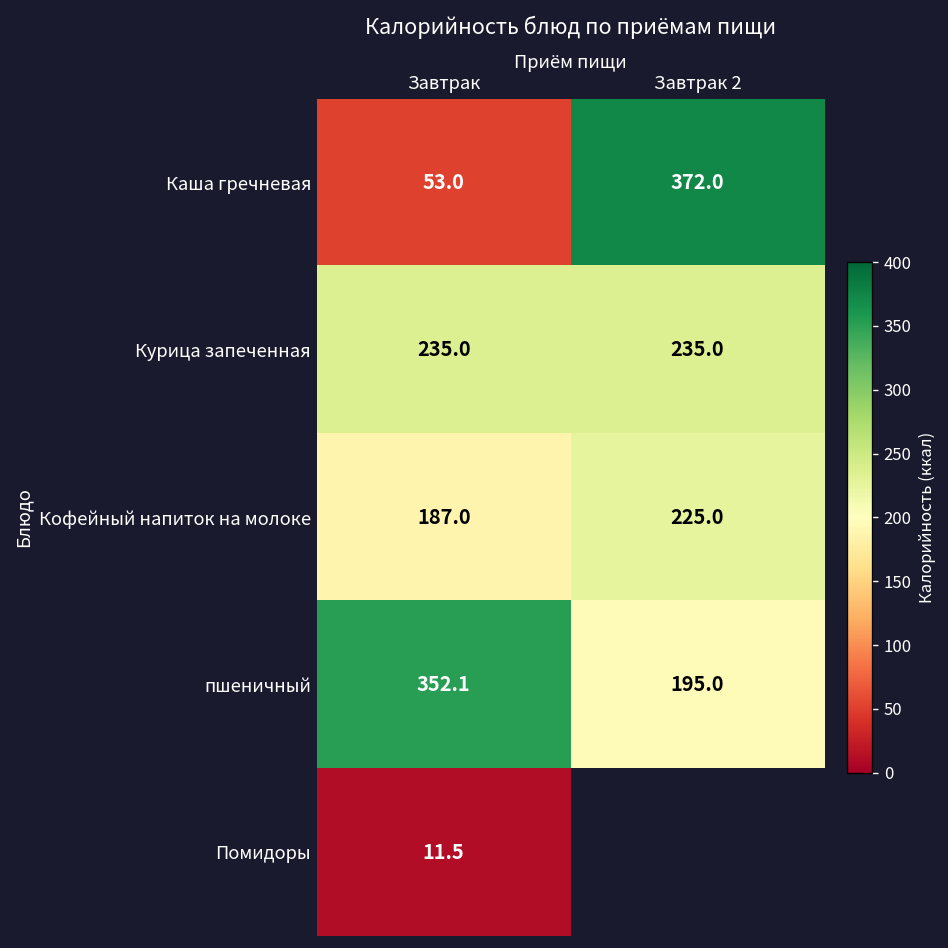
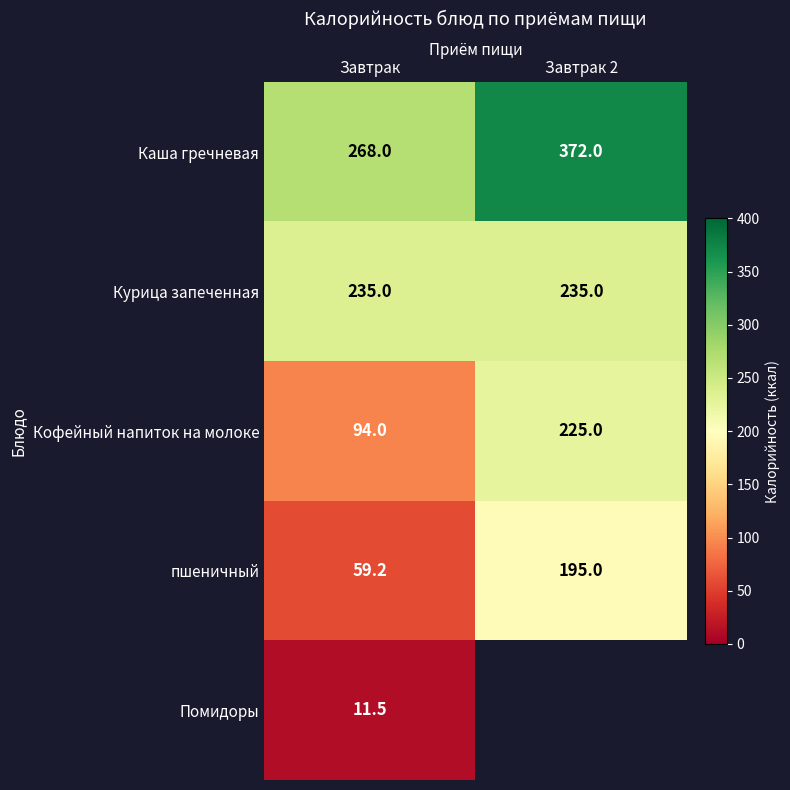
  {
    "Каша гречневая": {
-     "Завтрак": 53.0,
+     "Завтрак": 268.0,
      "Завтрак 2": 372.0
    },
    "Курица запеченная": {
      "Завтрак": 235.0,
      "Завтрак 2": 235.0
    },
    "Кофейный напиток на молоке": {
-     "Завтрак": 187.0,
+     "Завтрак": 94.0,
      "Завтрак 2": 225.0
    },
    "пшеничный": {
-     "Завтрак": 352.1,
+     "Завтрак": 59.2,
      "Завтрак 2": 195.0
    },
    "Помидоры": {
      "Завтрак": 11.5
    }
  }
